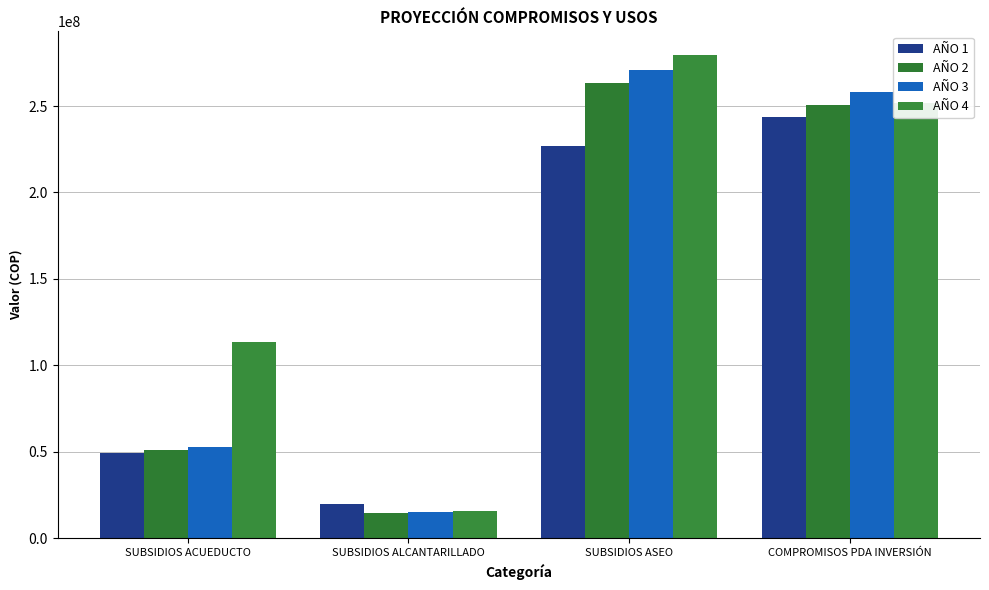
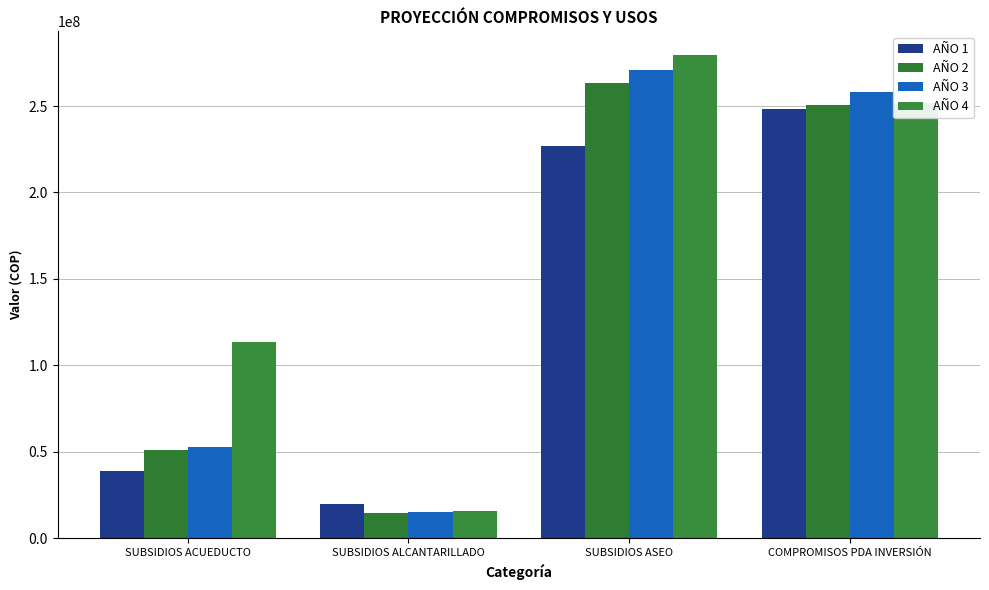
  {
    "AÑO 1": {
-     "SUBSIDIOS ACUEDUCTO": 50000000,
+     "SUBSIDIOS ACUEDUCTO": 39000000,
      "SUBSIDIOS ALCANTARILLADO": 20000000,
      "SUBSIDIOS ASEO": 227000000,
-     "COMPROMISOS PDA INVERSIÓN": 243000000
+     "COMPROMISOS PDA INVERSIÓN": 248000000
    },
    "AÑO 3": {
      "SUBSIDIOS ACUEDUCTO": 53000000,
      "SUBSIDIOS ALCANTARILLADO": 15000000,
      "SUBSIDIOS ASEO": 271000000,
      "COMPROMISOS PDA INVERSIÓN": 258000000
    }
  }
